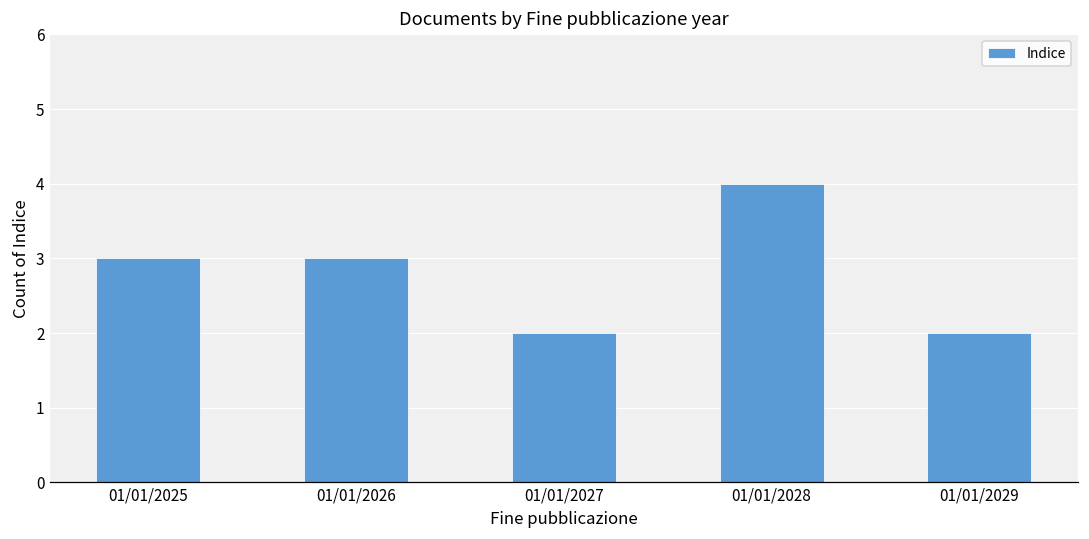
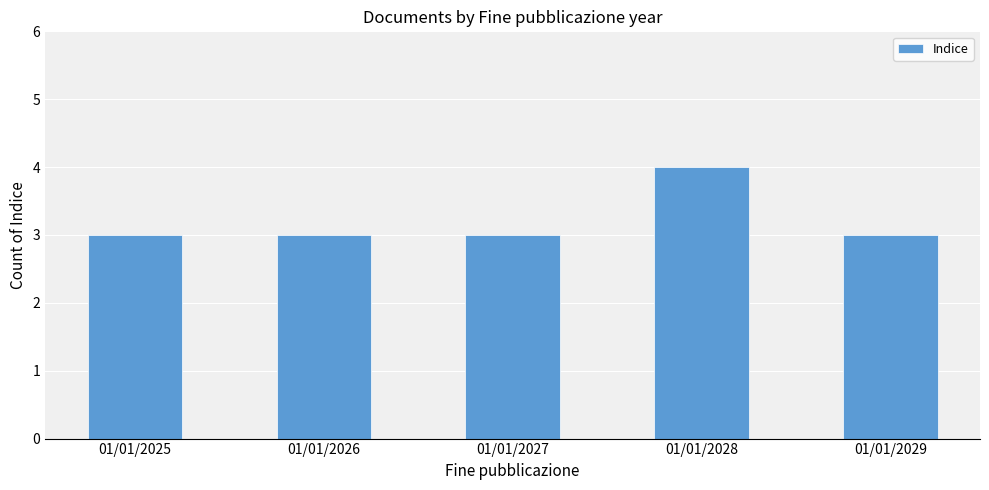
  {
    "01/01/2025": 3,
    "01/01/2026": 3,
-   "01/01/2027": 2,
+   "01/01/2027": 3,
    "01/01/2028": 4,
-   "01/01/2029": 2
+   "01/01/2029": 3
  }
